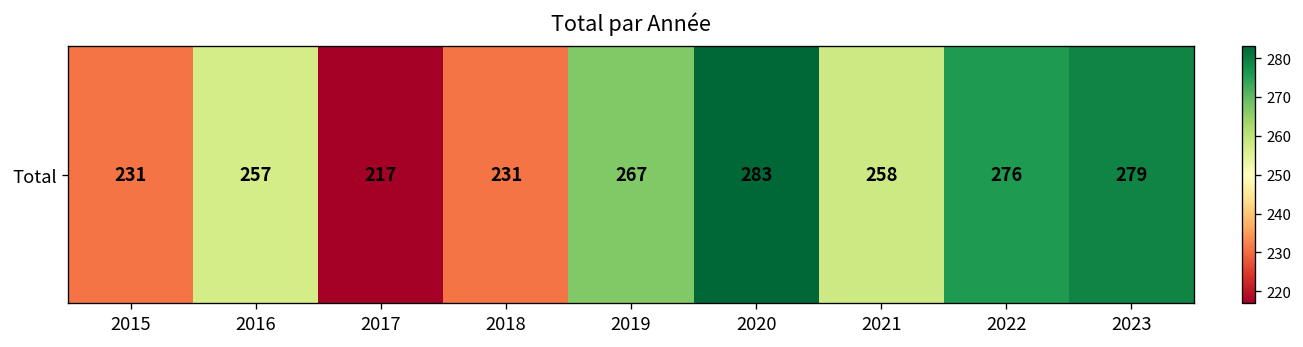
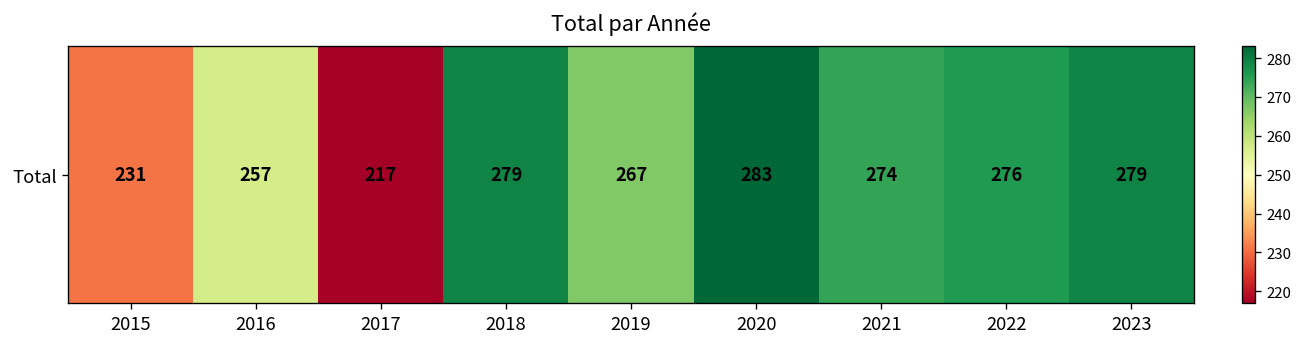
  {
    "Total": {
      "2015": 231,
      "2016": 257,
      "2017": 217,
-     "2018": 231,
+     "2018": 279,
      "2019": 267,
      "2020": 283,
-     "2021": 258,
+     "2021": 274,
      "2022": 276,
      "2023": 279
    }
  }
